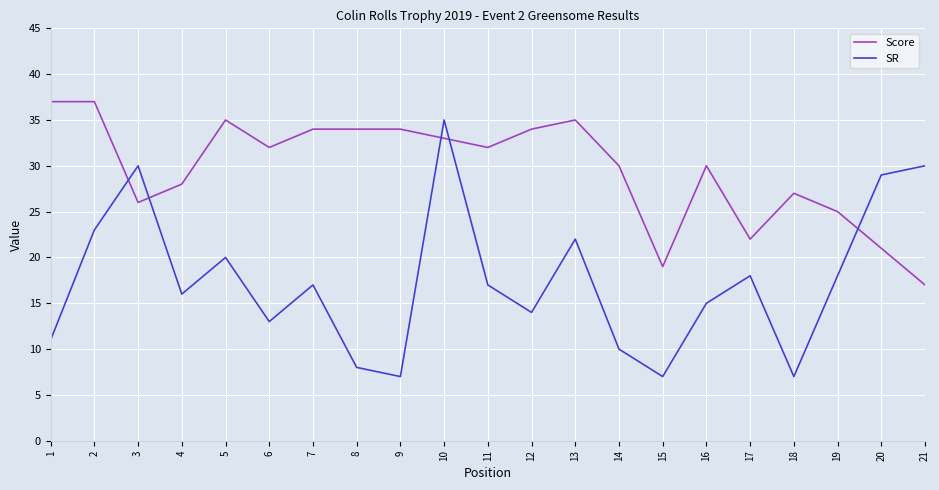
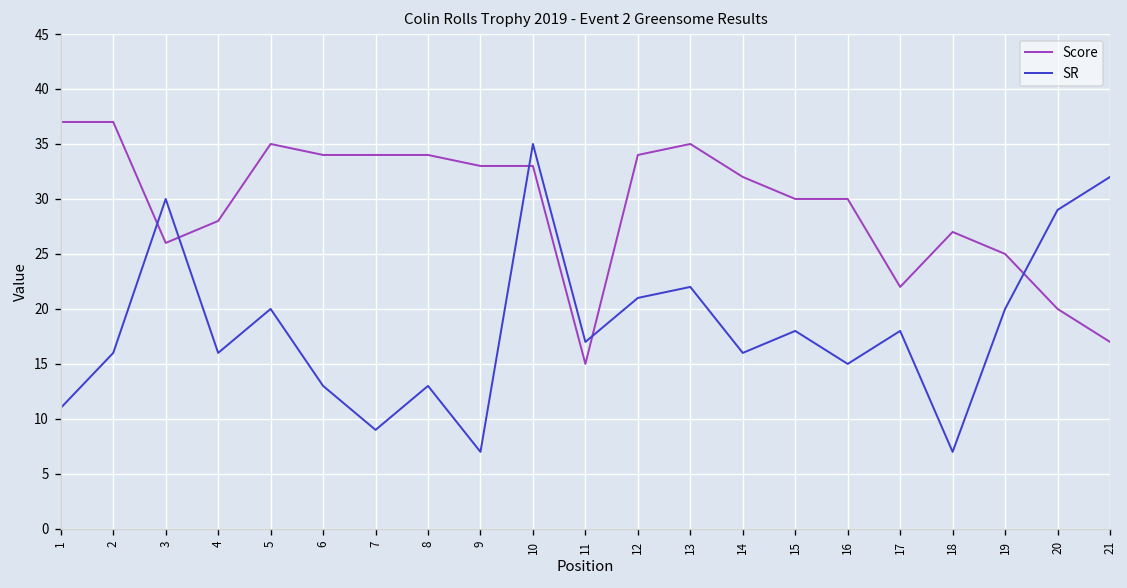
  {
    "Score": {
      "1": 37,
      "2": 37,
      "3": 26,
      "4": 28,
      "5": 35,
-     "6": 32,
+     "6": 34,
      "7": 34,
      "8": 34,
-     "9": 34,
+     "9": 33,
      "10": 33,
-     "11": 32,
+     "11": 15,
      "12": 34,
      "13": 35,
-     "14": 30,
-     "15": 19,
+     "14": 32,
+     "15": 30,
      "16": 30,
      "17": 22,
      "18": 27,
      "19": 25,
-     "20": 21,
+     "20": 20,
      "21": 17
    },
    "SR": {
      "1": 11,
-     "2": 23,
+     "2": 16,
      "3": 30,
      "4": 16,
      "5": 20,
      "6": 13,
-     "7": 17,
-     "8": 8,
+     "7": 9,
+     "8": 13,
      "9": 7,
      "10": 35,
      "11": 17,
-     "12": 14,
+     "12": 21,
      "13": 22,
-     "14": 10,
-     "15": 7,
+     "14": 16,
+     "15": 18,
      "16": 15,
      "17": 18,
      "18": 7,
-     "19": 18,
+     "19": 20,
      "20": 29,
-     "21": 30
+     "21": 32
    }
  }
